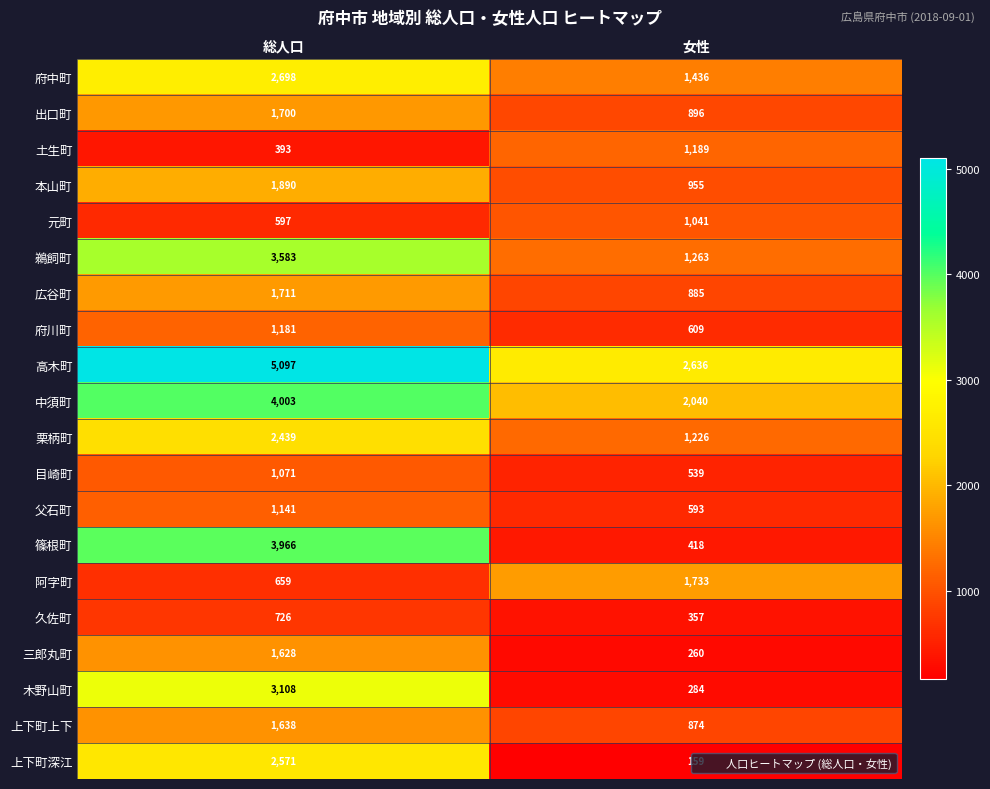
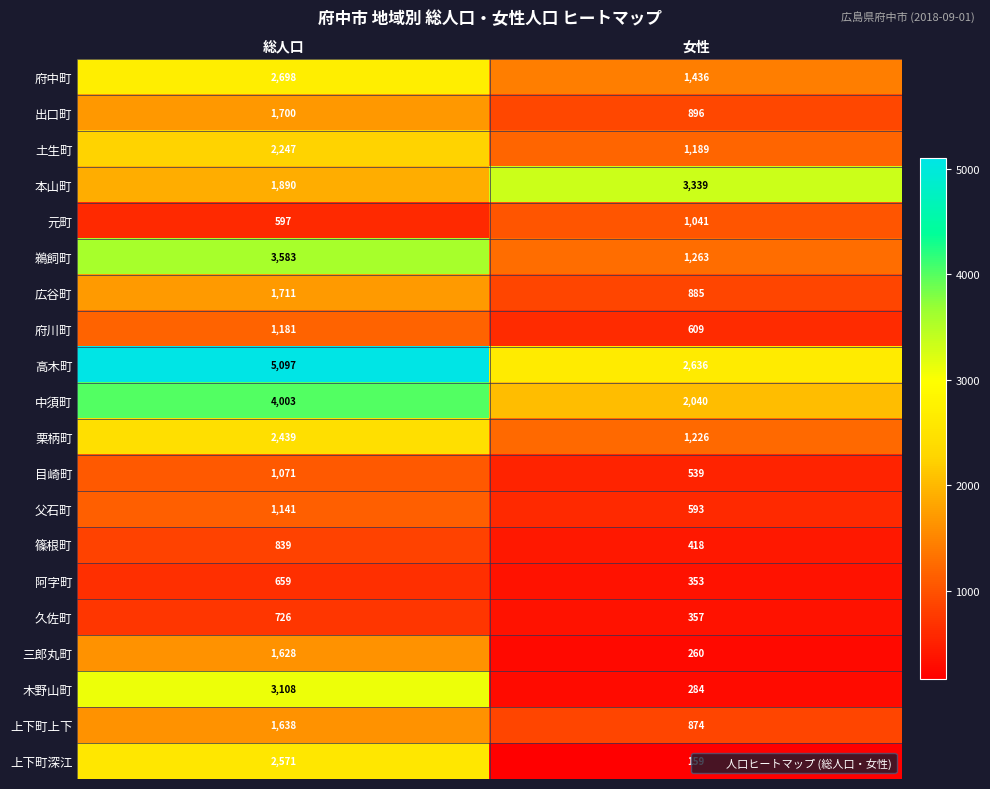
  {
    "府中町": {
      "総人口": "2,698",
      "女性": "1,436"
    },
    "出口町": {
      "総人口": "1,700",
      "女性": "896"
    },
    "土生町": {
-     "総人口": "393",
+     "総人口": "2,247",
      "女性": "1,189"
    },
    "本山町": {
      "総人口": "1,890",
-     "女性": "955"
+     "女性": "3,339"
    },
    "元町": {
      "総人口": "597",
      "女性": "1,041"
    },
    "鵜飼町": {
      "総人口": "3,583",
      "女性": "1,263"
    },
    "広谷町": {
      "総人口": "1,711",
      "女性": "885"
    },
    "府川町": {
      "総人口": "1,181",
      "女性": "609"
    },
    "高木町": {
      "総人口": "5,097",
      "女性": "2,636"
    },
    "中須町": {
      "総人口": "4,003",
      "女性": "2,040"
    },
    "栗柄町": {
      "総人口": "2,439",
      "女性": "1,226"
    },
    "目崎町": {
      "総人口": "1,071",
      "女性": "539"
    },
    "父石町": {
      "総人口": "1,141",
      "女性": "593"
    },
    "篠根町": {
-     "総人口": "3,966",
+     "総人口": "839",
      "女性": "418"
    },
    "阿字町": {
      "総人口": "659",
-     "女性": "1,733"
+     "女性": "353"
    },
    "久佐町": {
      "総人口": "726",
      "女性": "357"
    },
    "三郎丸町": {
      "総人口": "1,628",
      "女性": "260"
    },
    "木野山町": {
      "総人口": "3,108",
      "女性": "284"
    },
    "上下町上下": {
      "総人口": "1,638",
      "女性": "874"
    },
    "上下町深江": {
      "総人口": "2,571"
    }
  }
